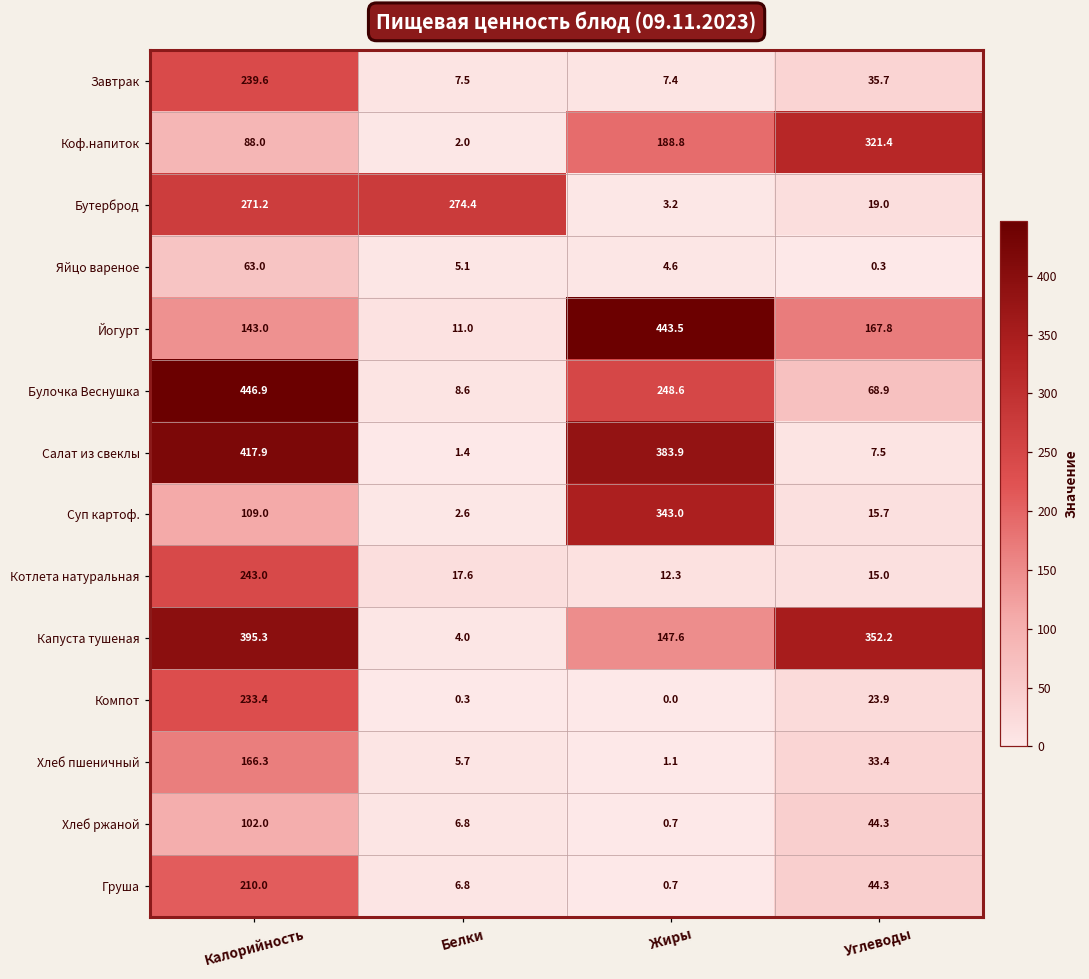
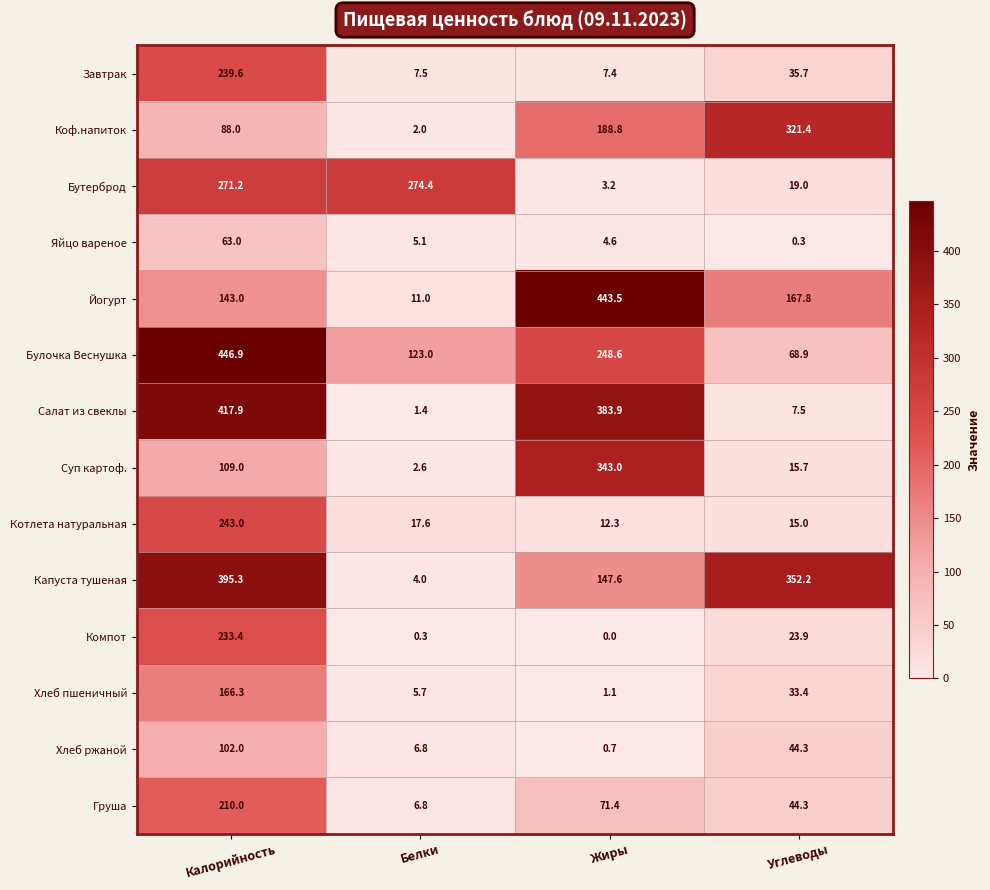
  {
    "Завтрак": {
      "Калорийность": 239.6,
      "Белки": 7.5,
      "Жиры": 7.4,
      "Углеводы": 35.7
    },
    "Коф.напиток": {
      "Калорийность": 88.0,
      "Белки": 2.0,
      "Жиры": 188.8,
      "Углеводы": 321.4
    },
    "Бутерброд": {
      "Калорийность": 271.2,
      "Белки": 274.4,
      "Жиры": 3.2,
      "Углеводы": 19.0
    },
    "Яйцо вареное": {
      "Калорийность": 63.0,
      "Белки": 5.1,
      "Жиры": 4.6,
      "Углеводы": 0.3
    },
    "Йогурт": {
      "Калорийность": 143.0,
      "Белки": 11.0,
      "Жиры": 443.5,
      "Углеводы": 167.8
    },
    "Булочка Веснушка": {
      "Калорийность": 446.9,
-     "Белки": 8.6,
+     "Белки": 123.0,
      "Жиры": 248.6,
      "Углеводы": 68.9
    },
    "Салат из свеклы": {
      "Калорийность": 417.9,
      "Белки": 1.4,
      "Жиры": 383.9,
      "Углеводы": 7.5
    },
    "Суп картоф.": {
      "Калорийность": 109.0,
      "Белки": 2.6,
      "Жиры": 343.0,
      "Углеводы": 15.7
    },
    "Котлета натуральная": {
      "Калорийность": 243.0,
      "Белки": 17.6,
      "Жиры": 12.3,
      "Углеводы": 15.0
    },
    "Капуста тушеная": {
      "Калорийность": 395.3,
      "Белки": 4.0,
      "Жиры": 147.6,
      "Углеводы": 352.2
    },
    "Компот": {
      "Калорийность": 233.4,
      "Белки": 0.3,
      "Жиры": 0.0,
      "Углеводы": 23.9
    },
    "Хлеб пшеничный": {
      "Калорийность": 166.3,
      "Белки": 5.7,
      "Жиры": 1.1,
      "Углеводы": 33.4
    },
    "Хлеб ржаной": {
      "Калорийность": 102.0,
      "Белки": 6.8,
      "Жиры": 0.7,
      "Углеводы": 44.3
    },
    "Груша": {
      "Калорийность": 210.0,
      "Белки": 6.8,
-     "Жиры": 0.7,
+     "Жиры": 71.4,
      "Углеводы": 44.3
    }
  }
